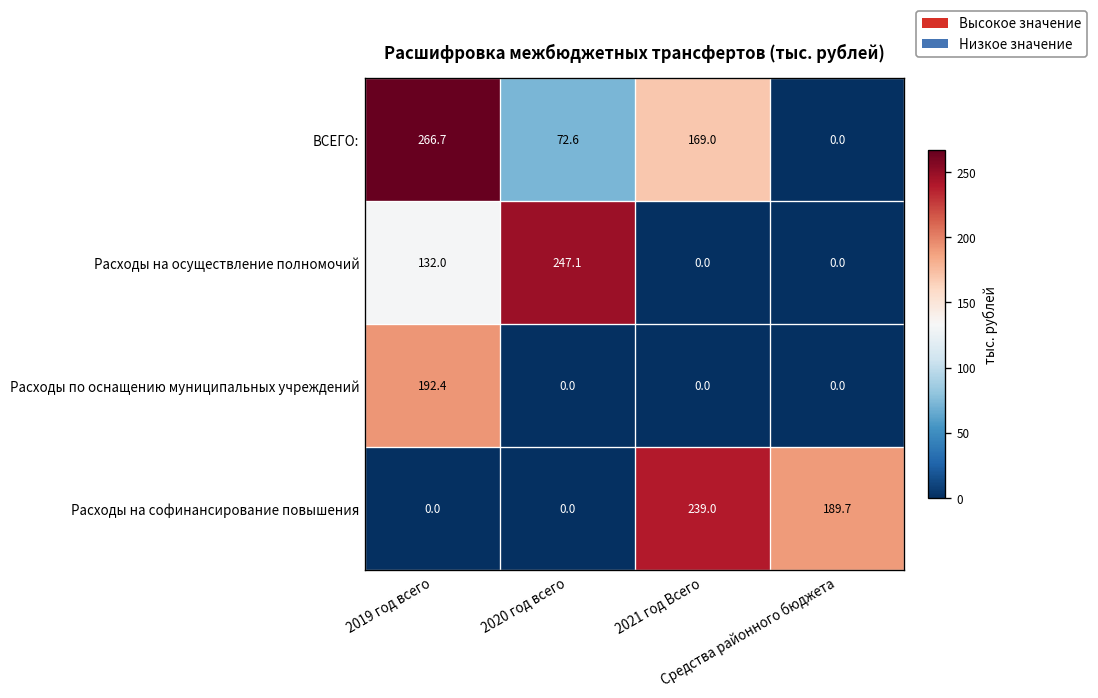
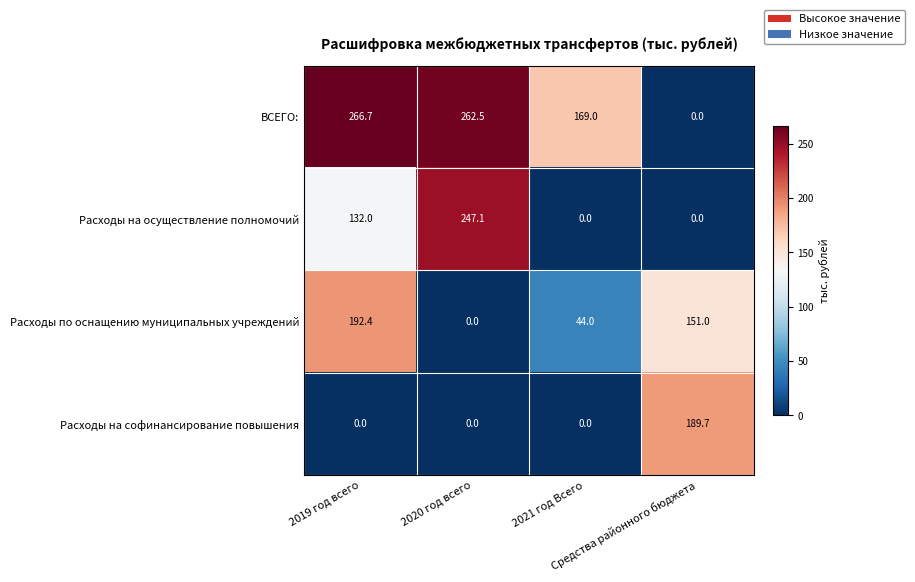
  {
    "ВСЕГО:": {
      "2019 год всего": 266.7,
-     "2020 год всего": 72.6,
+     "2020 год всего": 262.5,
      "2021 год Всего": 169.0,
      "Средства районного бюджета": 0.0
    },
    "Расходы на осуществление полномочий": {
      "2019 год всего": 132.0,
      "2020 год всего": 247.1,
      "2021 год Всего": 0.0,
      "Средства районного бюджета": 0.0
    },
    "Расходы по оснащению муниципальных учреждений": {
      "2019 год всего": 192.4,
      "2020 год всего": 0.0,
-     "2021 год Всего": 0.0,
-     "Средства районного бюджета": 0.0
+     "2021 год Всего": 44.0,
+     "Средства районного бюджета": 151.0
    },
    "Расходы на софинансирование повышения": {
      "2019 год всего": 0.0,
      "2020 год всего": 0.0,
-     "2021 год Всего": 239.0,
+     "2021 год Всего": 0.0,
      "Средства районного бюджета": 189.7
    }
  }
